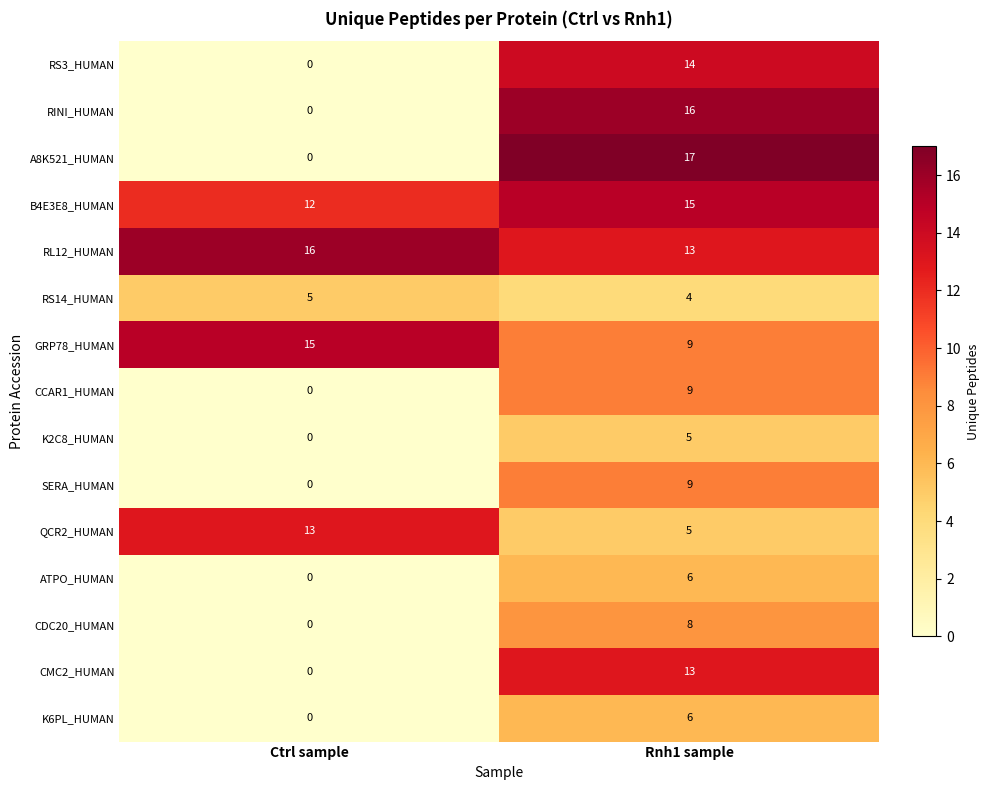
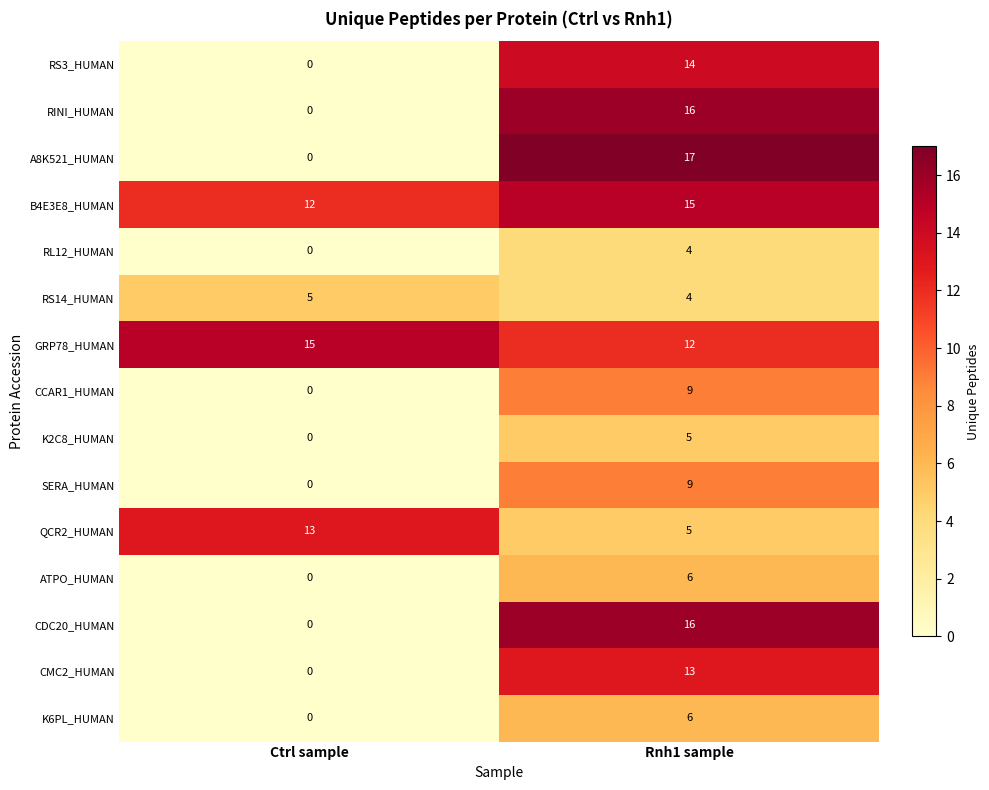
  {
    "RS3_HUMAN": {
      "Ctrl sample": 0,
      "Rnh1 sample": 14
    },
    "RINI_HUMAN": {
      "Ctrl sample": 0,
      "Rnh1 sample": 16
    },
    "A8K521_HUMAN": {
      "Ctrl sample": 0,
      "Rnh1 sample": 17
    },
    "B4E3E8_HUMAN": {
      "Ctrl sample": 12,
      "Rnh1 sample": 15
    },
    "RL12_HUMAN": {
-     "Ctrl sample": 16,
-     "Rnh1 sample": 13
+     "Ctrl sample": 0,
+     "Rnh1 sample": 4
    },
    "RS14_HUMAN": {
      "Ctrl sample": 5,
      "Rnh1 sample": 4
    },
    "GRP78_HUMAN": {
      "Ctrl sample": 15,
-     "Rnh1 sample": 9
+     "Rnh1 sample": 12
    },
    "CCAR1_HUMAN": {
      "Ctrl sample": 0,
      "Rnh1 sample": 9
    },
    "K2C8_HUMAN": {
      "Ctrl sample": 0,
      "Rnh1 sample": 5
    },
    "SERA_HUMAN": {
      "Ctrl sample": 0,
      "Rnh1 sample": 9
    },
    "QCR2_HUMAN": {
      "Ctrl sample": 13,
      "Rnh1 sample": 5
    },
    "ATPO_HUMAN": {
      "Ctrl sample": 0,
      "Rnh1 sample": 6
    },
    "CDC20_HUMAN": {
      "Ctrl sample": 0,
-     "Rnh1 sample": 8
+     "Rnh1 sample": 16
    },
    "CMC2_HUMAN": {
      "Ctrl sample": 0,
      "Rnh1 sample": 13
    },
    "K6PL_HUMAN": {
      "Ctrl sample": 0,
      "Rnh1 sample": 6
    }
  }
